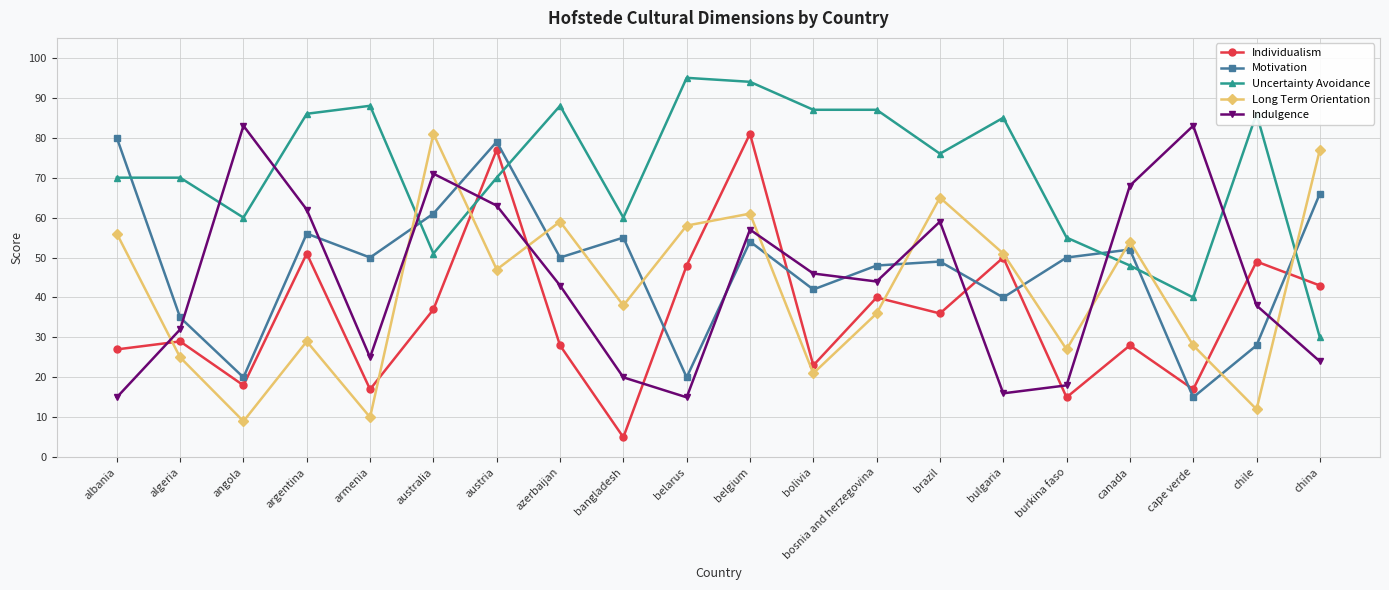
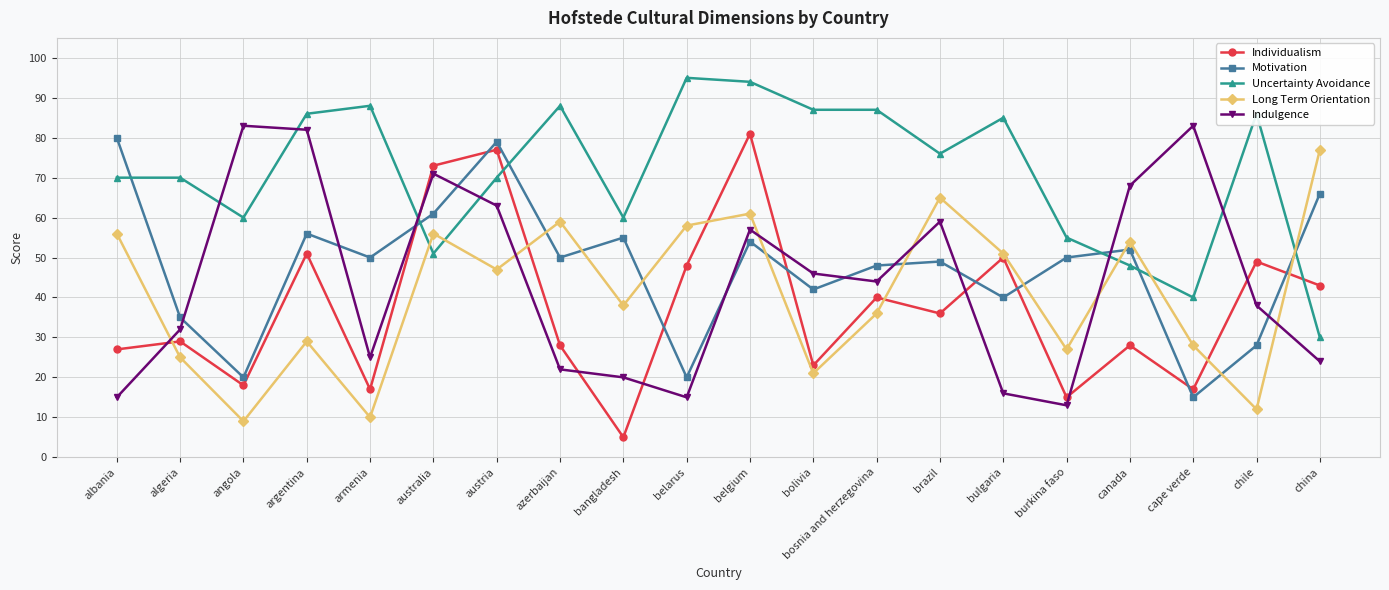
  {
    "Individualism": {
      "albania": 27,
      "algeria": 29,
      "angola": 18,
      "argentina": 51,
      "armenia": 17,
-     "australia": 37,
+     "australia": 73,
      "austria": 77,
      "azerbaijan": 28,
      "bangladesh": 5,
      "belarus": 48,
      "belgium": 81,
      "bolivia": 23,
      "bosnia and herzegovina": 40,
      "brazil": 36,
      "bulgaria": 50,
      "burkina faso": 15,
      "canada": 28,
      "cape verde": 17,
      "chile": 49,
      "china": 43
    },
    "Long Term Orientation": {
      "albania": 56,
      "algeria": 25,
      "angola": 9,
      "argentina": 29,
      "armenia": 10,
-     "australia": 81,
+     "australia": 56,
      "austria": 47,
      "azerbaijan": 59,
      "bangladesh": 38,
      "belarus": 58,
      "belgium": 61,
      "bolivia": 21,
      "bosnia and herzegovina": 36,
      "brazil": 65,
      "bulgaria": 51,
      "burkina faso": 27,
      "canada": 54,
      "cape verde": 28,
      "chile": 12,
      "china": 77
    },
    "Indulgence": {
      "albania": 15,
      "algeria": 32,
      "angola": 83,
-     "argentina": 62,
+     "argentina": 82,
      "armenia": 25,
      "australia": 71,
      "austria": 63,
-     "azerbaijan": 43,
+     "azerbaijan": 22,
      "bangladesh": 20,
      "belarus": 15,
      "belgium": 57,
      "bolivia": 46,
      "bosnia and herzegovina": 44,
      "brazil": 59,
      "bulgaria": 16,
-     "burkina faso": 18,
+     "burkina faso": 13,
      "canada": 68,
      "cape verde": 83,
      "chile": 38,
      "china": 24
    }
  }
